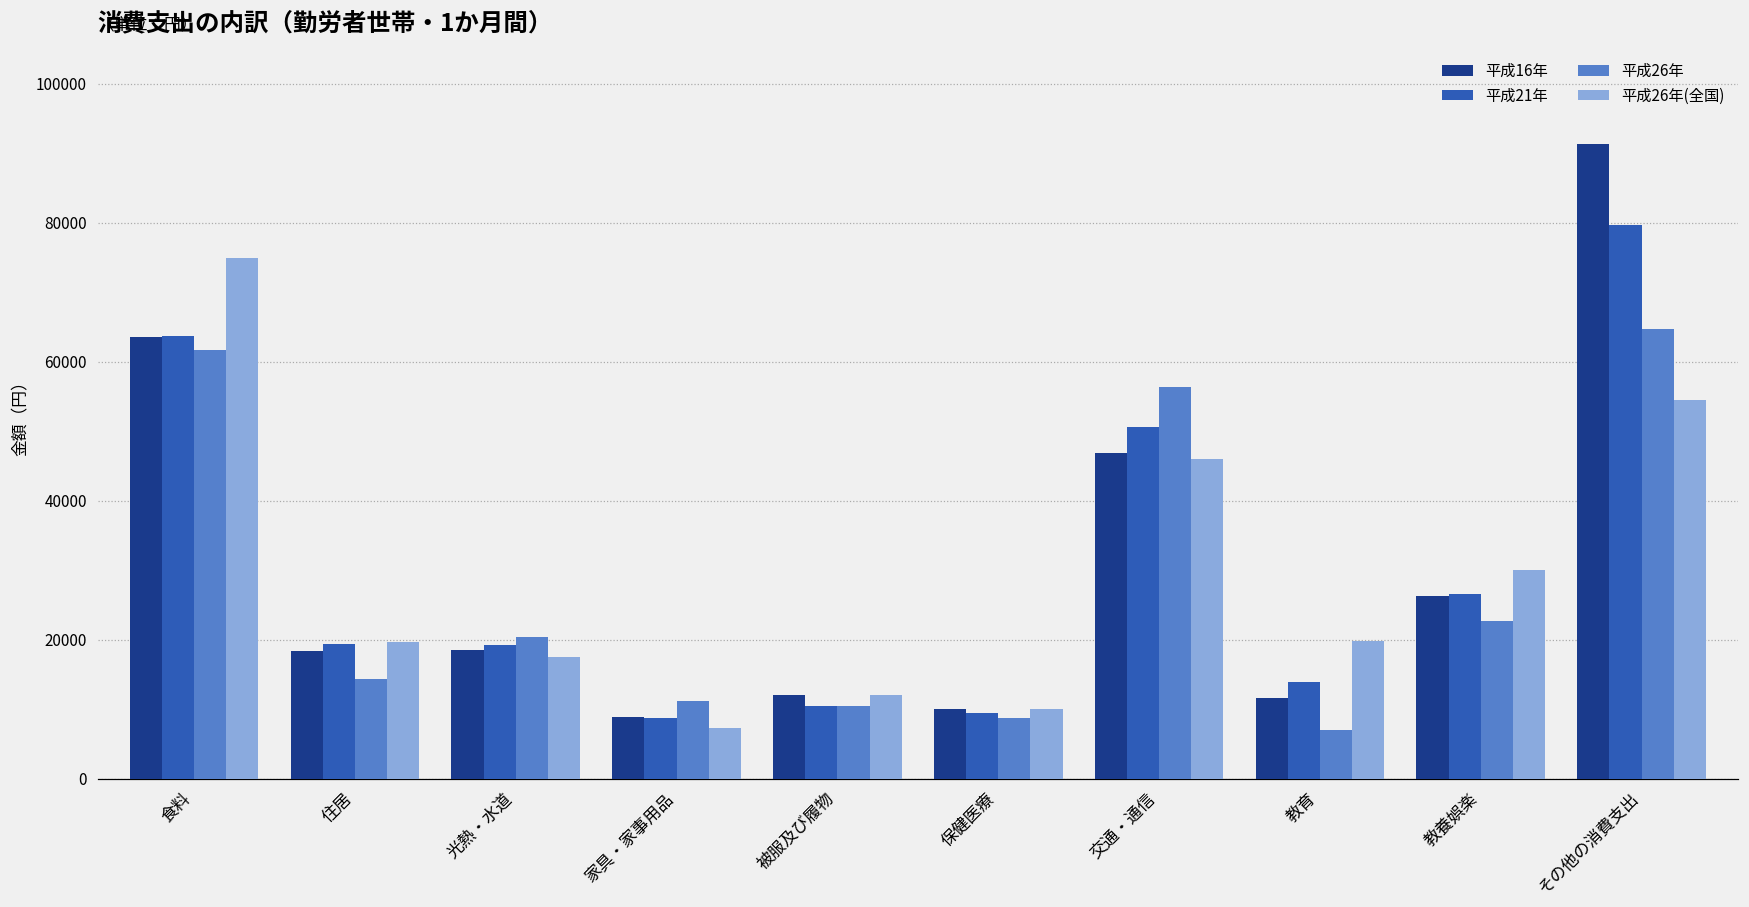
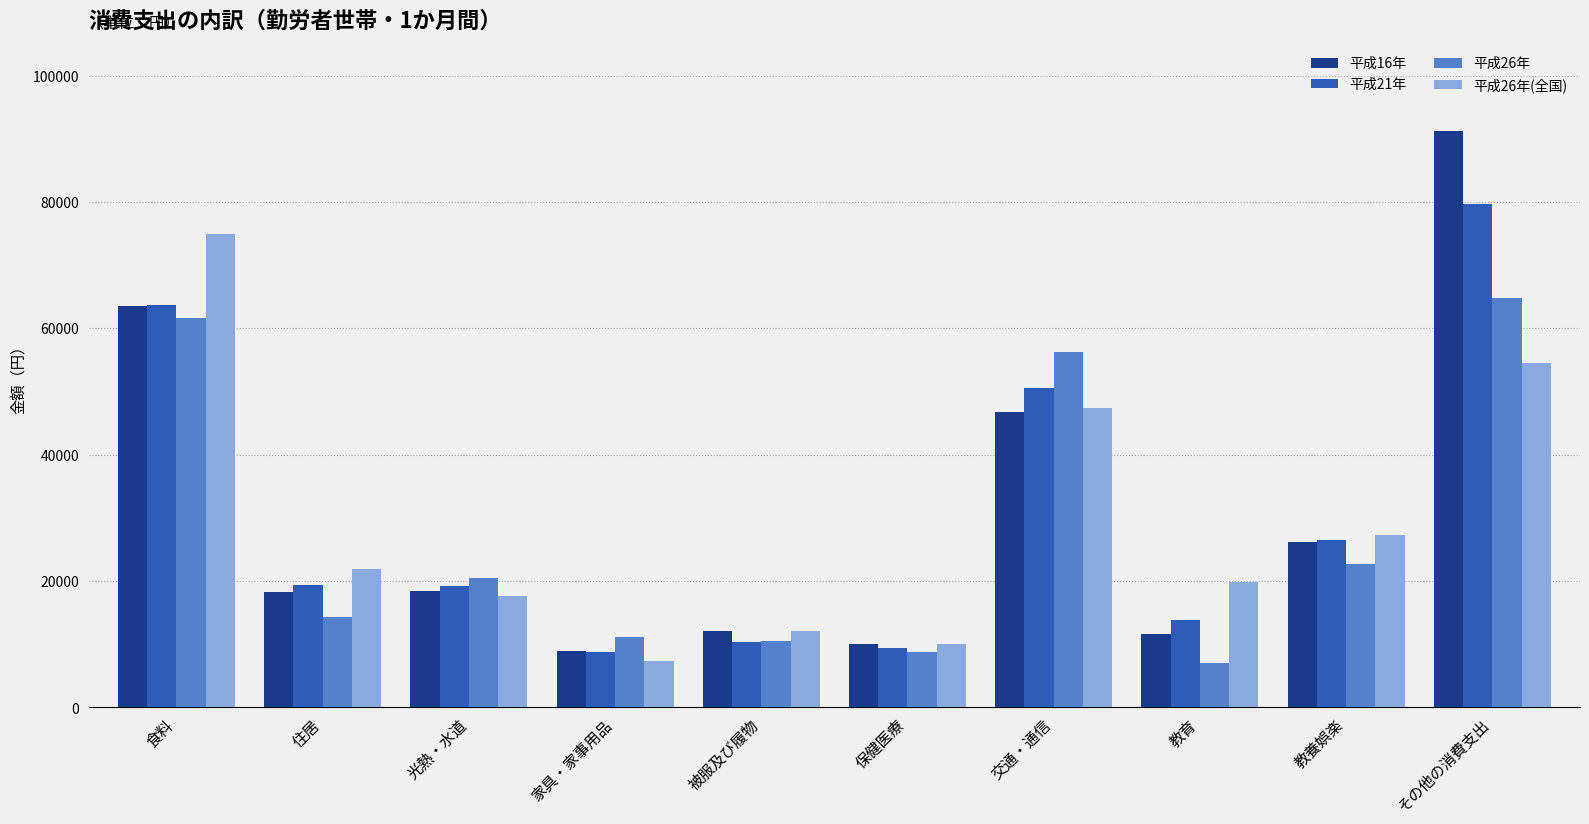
  {
    "平成26年(全国)": {
      "食料": 75000,
-     "住居": 20000,
+     "住居": 22000,
      "光熱・水道": 18000,
      "家具・家事用品": 7000,
      "被服及び履物": 12000,
      "保健医療": 10000,
-     "交通・通信": 46000,
+     "交通・通信": 47000,
      "教育": 20000,
-     "教養娯楽": 30000,
+     "教養娯楽": 27000,
      "その他の消費支出": 55000
    }
  }
